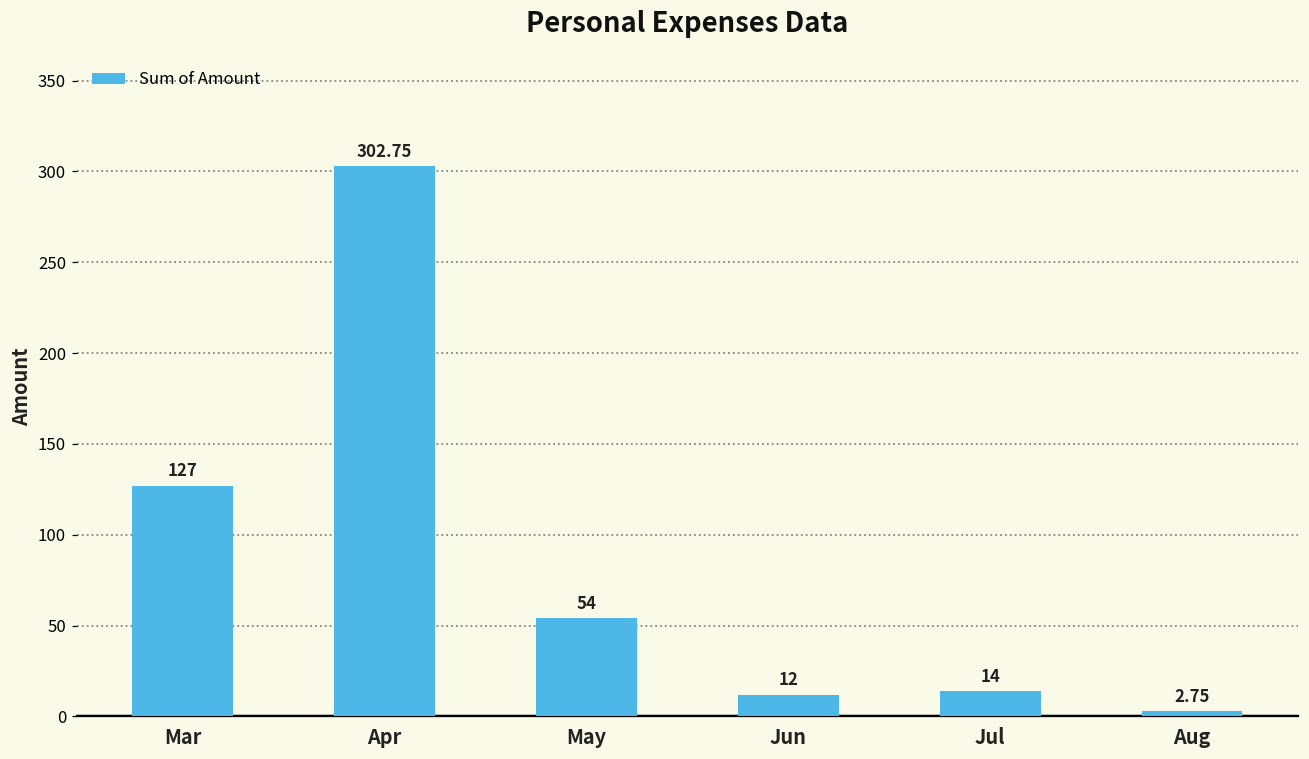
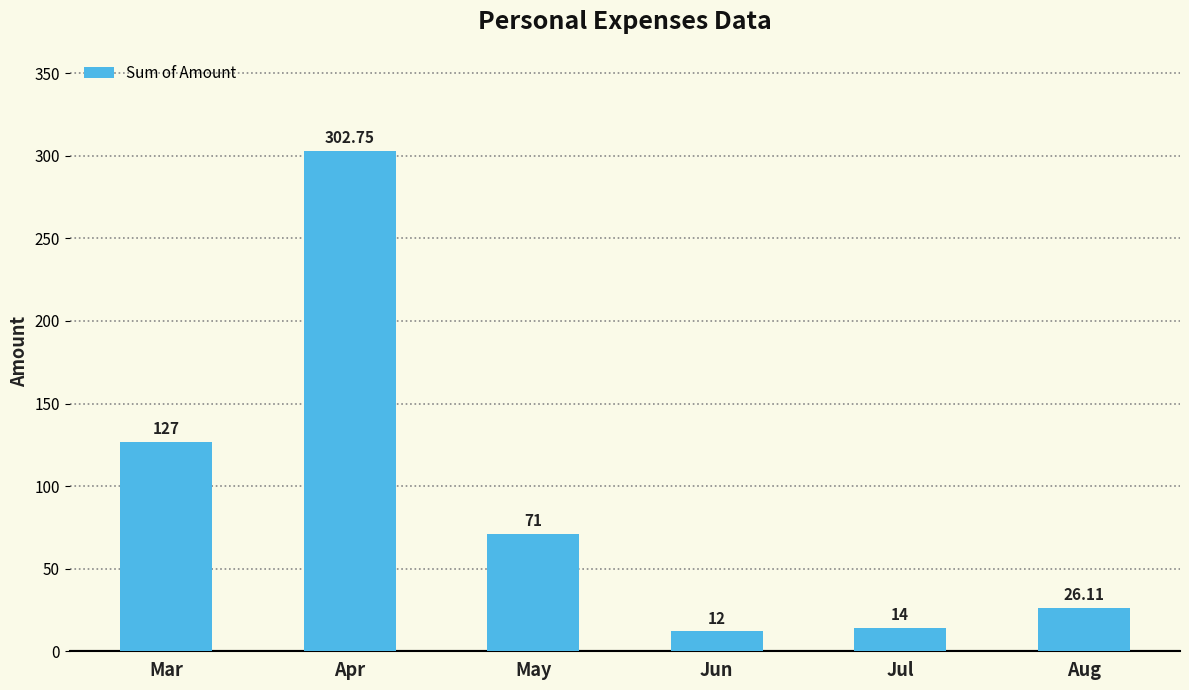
  {
    "Mar": 127,
    "Apr": 302.75,
-   "May": 54,
+   "May": 71,
    "Jun": 12,
    "Jul": 14,
-   "Aug": 2.75
+   "Aug": 26.11
  }
